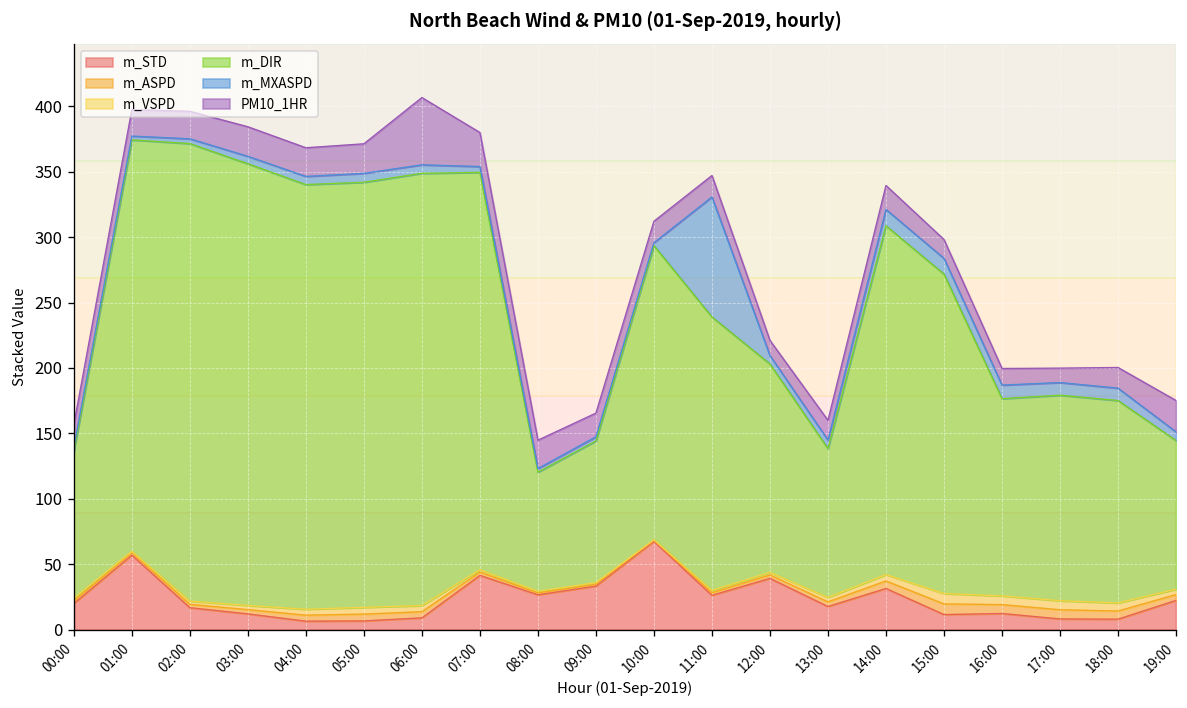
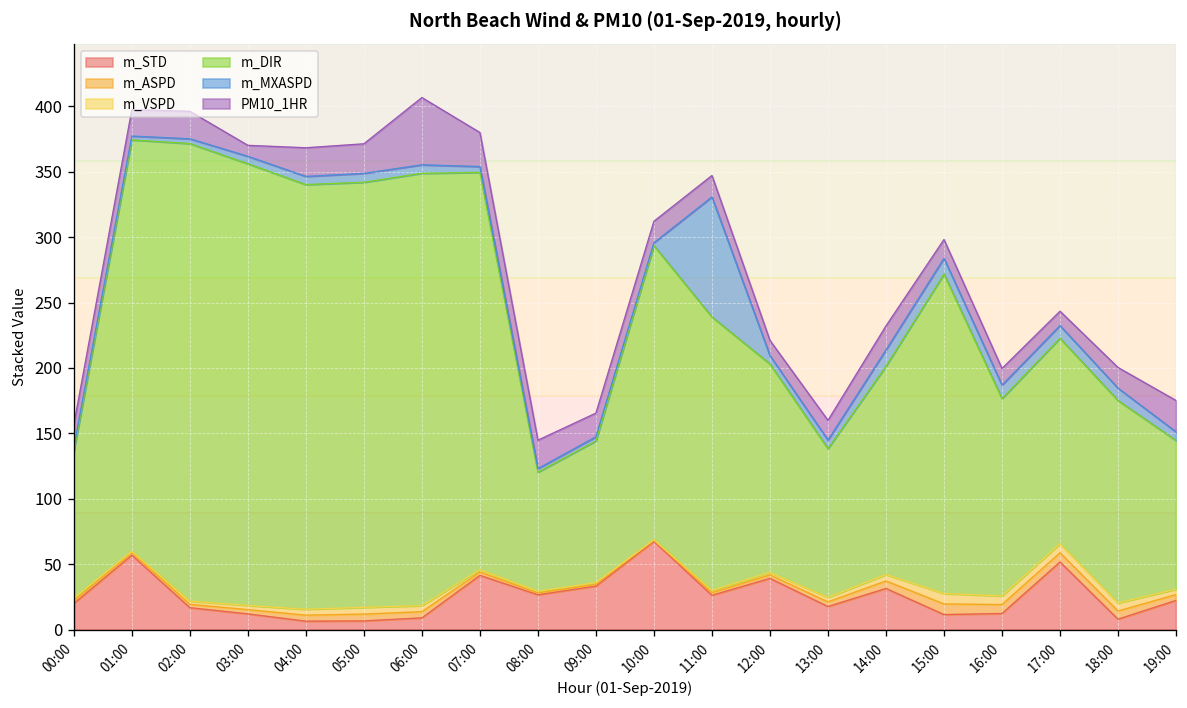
  {
    "m_STD": {
      "02:00": 17,
      "03:00": 12,
      "04:00": 7,
      "05:00": 7,
      "06:00": 9,
      "07:00": 42,
      "12:00": 39,
      "13:00": 18,
      "14:00": 32,
      "15:00": 12,
      "16:00": 12,
-     "17:00": 8,
+     "17:00": 52,
      "18:00": 8,
      "19:00": 22
    },
    "m_DIR": {
      "00:00": 112,
      "01:00": 314,
      "02:00": 350,
      "03:00": 338,
      "04:00": 325,
      "05:00": 325,
      "06:00": 330,
      "07:00": 304,
      "08:00": 91,
      "09:00": 108,
      "11:00": 209,
      "12:00": 159,
      "13:00": 114,
-     "14:00": 267,
+     "14:00": 159,
      "15:00": 244,
      "16:00": 151,
      "17:00": 157,
      "18:00": 155,
      "19:00": 114
    },
    "m_MXASPD": {
      "00:00": 3,
      "01:00": 3,
      "02:00": 4,
      "03:00": 6,
      "04:00": 6,
      "05:00": 7,
      "06:00": 6,
      "07:00": 4,
      "08:00": 3,
      "09:00": 3,
      "11:00": 92,
      "12:00": 6,
      "13:00": 6,
      "14:00": 12,
      "15:00": 12,
      "16:00": 10,
      "17:00": 10,
      "18:00": 9,
      "19:00": 7
    },
    "PM10_1HR": {
      "00:00": 17,
      "02:00": 21,
-     "03:00": 23,
+     "03:00": 8,
      "04:00": 22,
      "05:00": 23,
      "06:00": 51,
      "07:00": 26,
      "08:00": 22,
      "09:00": 18,
      "10:00": 16,
      "11:00": 16,
      "12:00": 12,
      "13:00": 15,
      "14:00": 18,
      "15:00": 14,
      "16:00": 13,
      "17:00": 11,
      "18:00": 16,
      "19:00": 24
    }
  }
